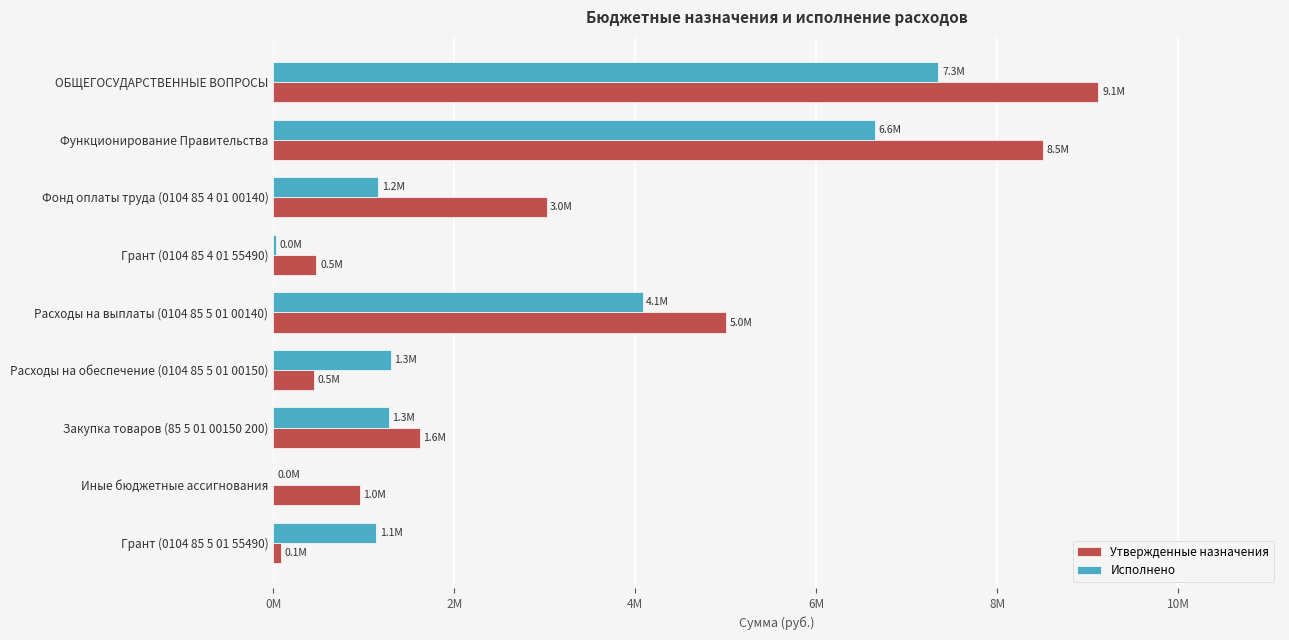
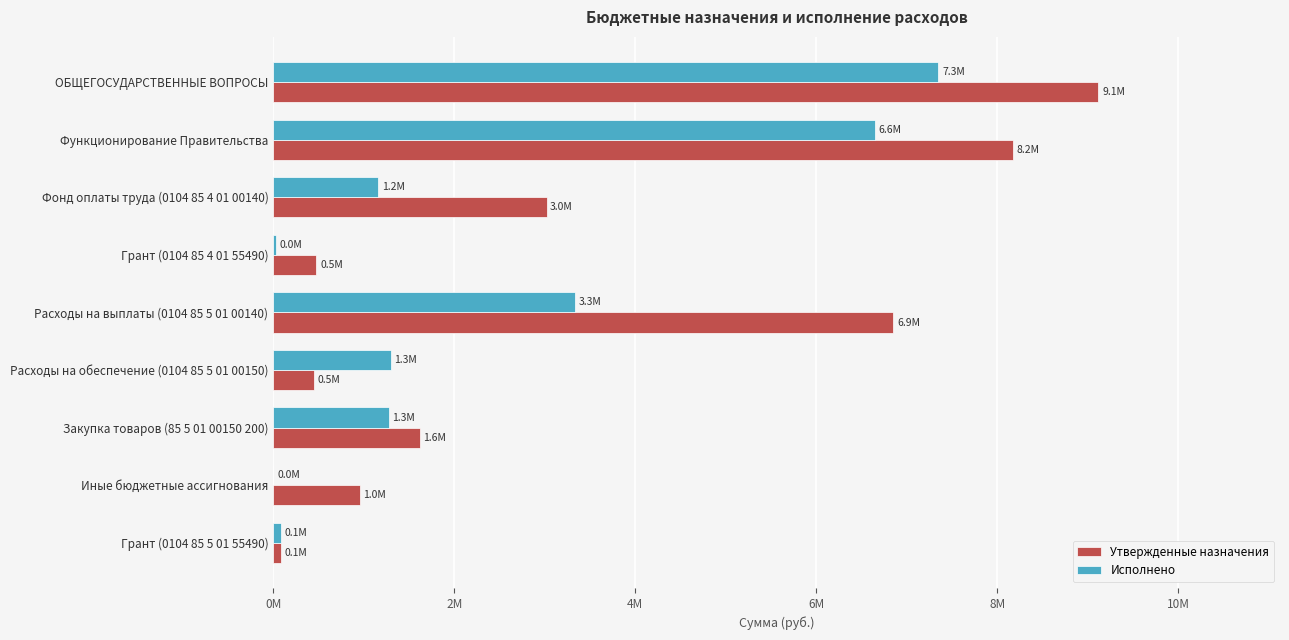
  {
    "Утвержденные назначения": {
      "ОБЩЕГОСУДАРСТВЕННЫЕ ВОПРОСЫ": "9.1M",
-     "Функционирование Правительства": "8.5M",
+     "Функционирование Правительства": "8.2M",
      "Фонд оплаты труда (0104 85 4 01 00140)": "3.0M",
      "Грант (0104 85 4 01 55490)": "0.5M",
-     "Расходы на выплаты (0104 85 5 01 00140)": "5.0M",
+     "Расходы на выплаты (0104 85 5 01 00140)": "6.9M",
      "Расходы на обеспечение (0104 85 5 01 00150)": "0.5M",
      "Закупка товаров (85 5 01 00150 200)": "1.6M",
      "Иные бюджетные ассигнования": "1.0M",
      "Грант (0104 85 5 01 55490)": "0.1M"
    },
    "Исполнено": {
      "ОБЩЕГОСУДАРСТВЕННЫЕ ВОПРОСЫ": "7.3M",
      "Функционирование Правительства": "6.6M",
      "Фонд оплаты труда (0104 85 4 01 00140)": "1.2M",
-     "Расходы на выплаты (0104 85 5 01 00140)": "4.1M",
+     "Расходы на выплаты (0104 85 5 01 00140)": "3.3M",
      "Расходы на обеспечение (0104 85 5 01 00150)": "1.3M",
      "Закупка товаров (85 5 01 00150 200)": "1.3M",
-     "Грант (0104 85 5 01 55490)": "1.1M"
+     "Грант (0104 85 5 01 55490)": "0.1M"
    }
  }
